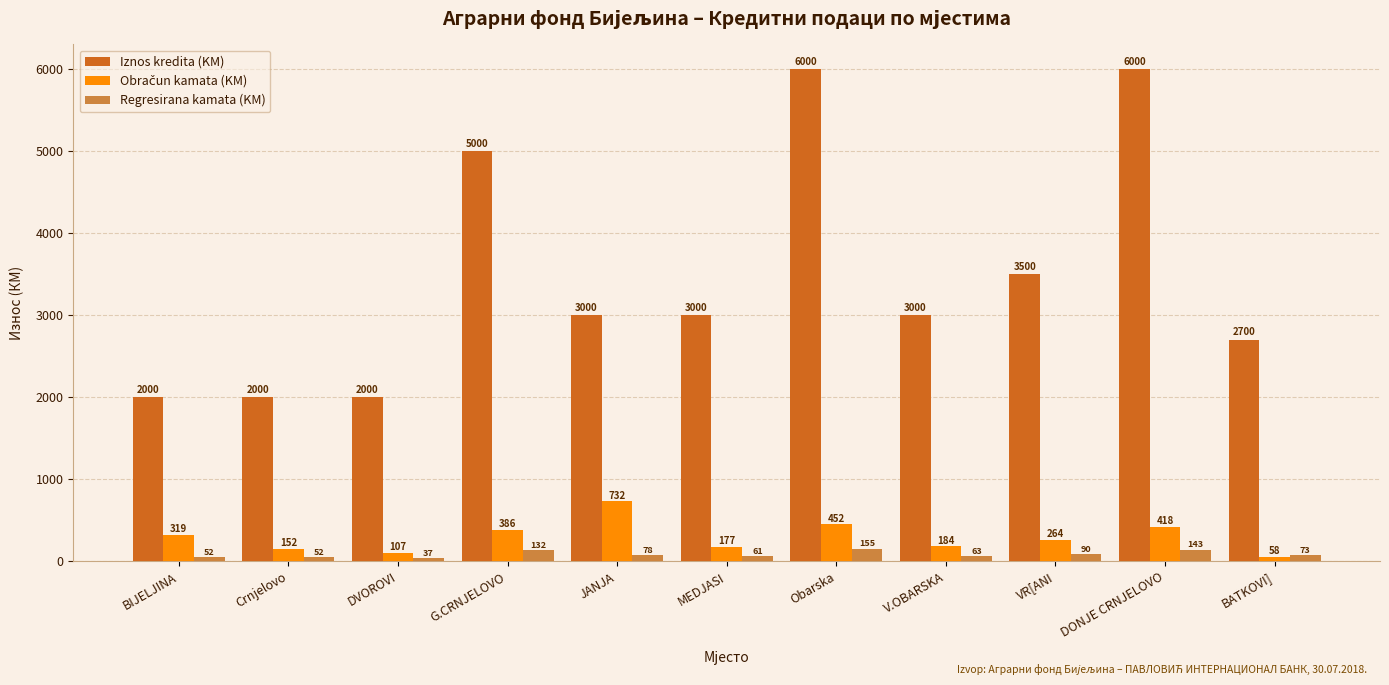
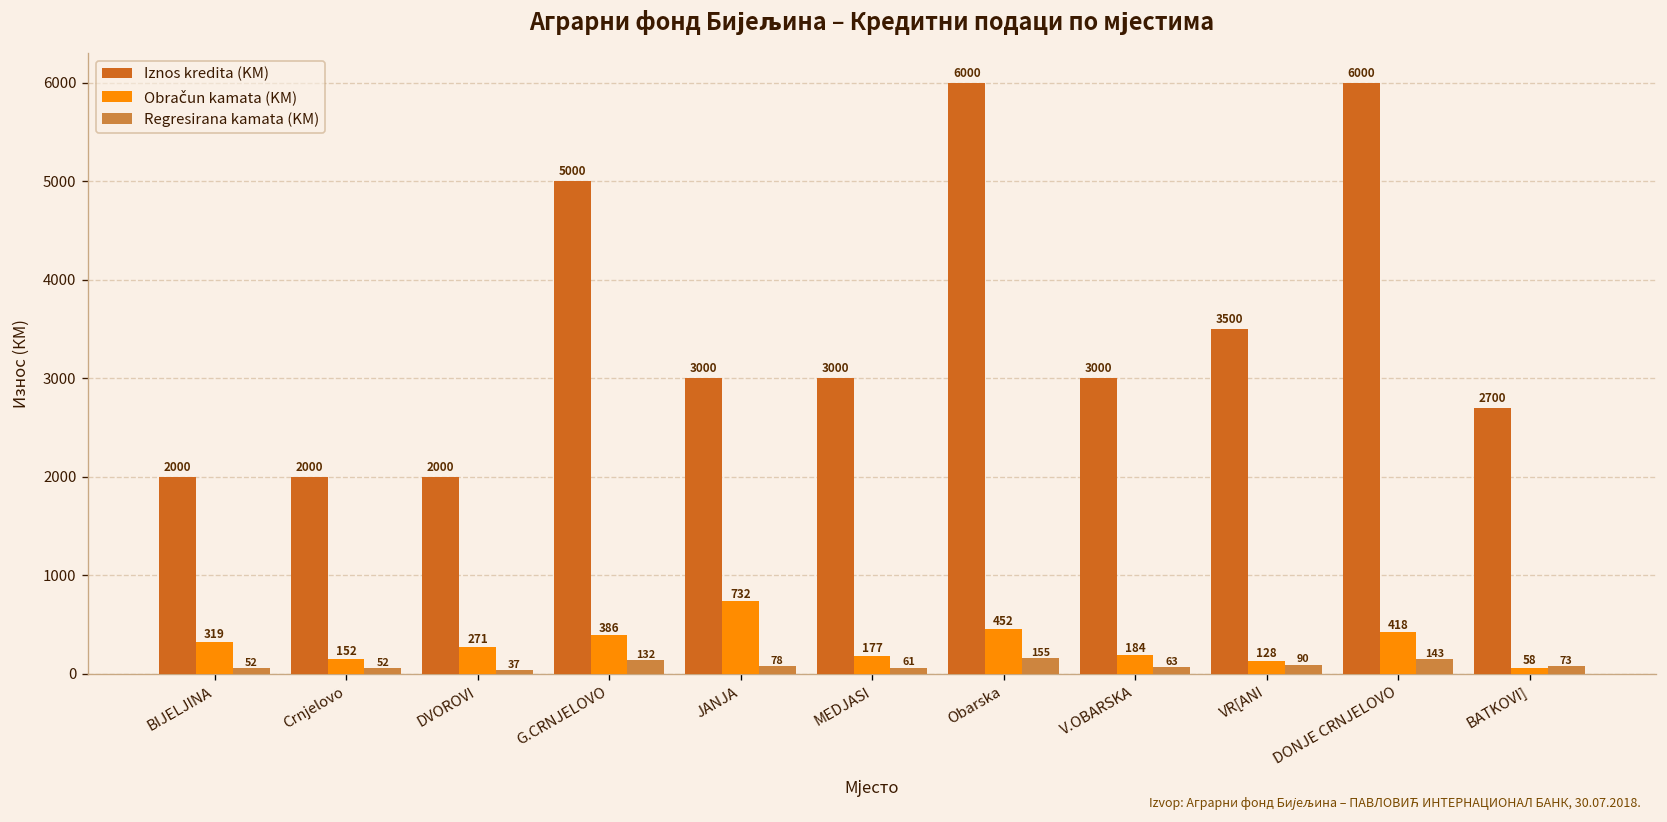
  {
    "Obračun kamata (KM)": {
      "BIJELJINA": 319,
      "Crnjelovo": 152,
-     "DVOROVI": 107,
+     "DVOROVI": 271,
      "G.CRNJELOVO": 386,
      "JANJA": 732,
      "MEDJASI": 177,
      "Obarska": 452,
      "V.OBARSKA": 184,
-     "VR[ANI": 264,
+     "VR[ANI": 128,
      "DONJE CRNJELOVO": 418,
      "BATKOVI]": 58
    }
  }
